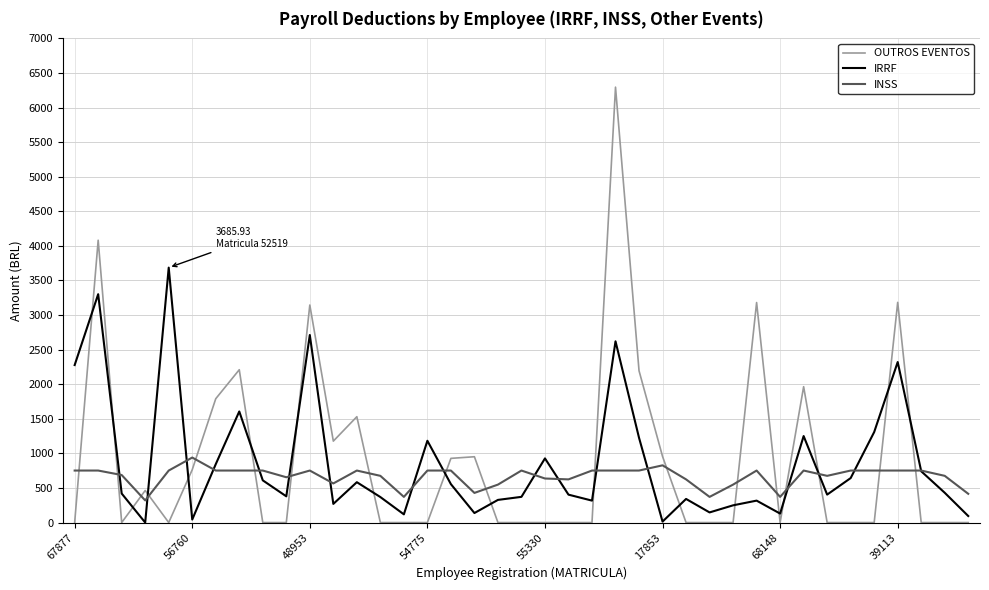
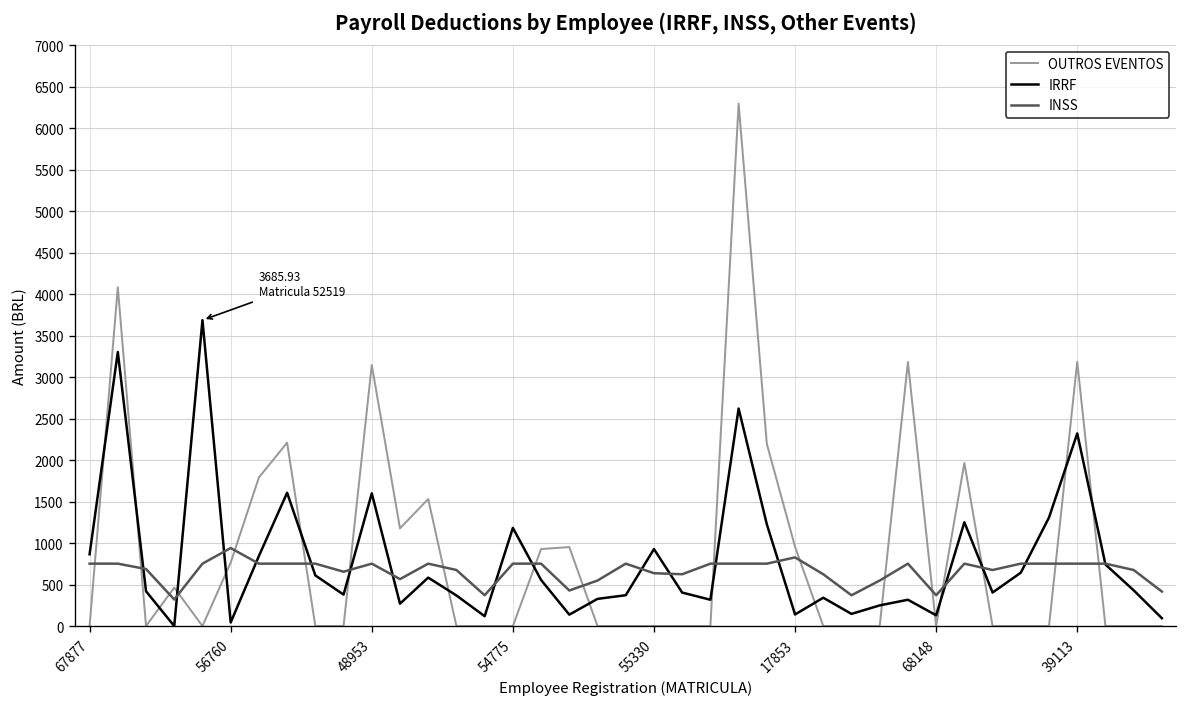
  {
    "OUTROS EVENTOS": {
      "67877": 0,
      "56760": 800,
      "48953": 3100,
      "54775": 0,
      "55330": 0,
      "17853": 1000,
      "68148": 0,
      "39113": 3200
    },
    "IRRF": {
-     "67877": 2300,
+     "67877": 900,
      "56760": 0,
-     "48953": 2700,
+     "48953": 1600,
      "54775": 1200,
      "55330": 900,
-     "17853": 0,
+     "17853": 100,
      "68148": 100,
      "39113": 2300
    },
    "INSS": {
      "67877": 800,
      "56760": 900,
      "48953": 800,
      "54775": 800,
      "55330": 600,
      "17853": 800,
      "68148": 400,
      "39113": 800
    }
  }
